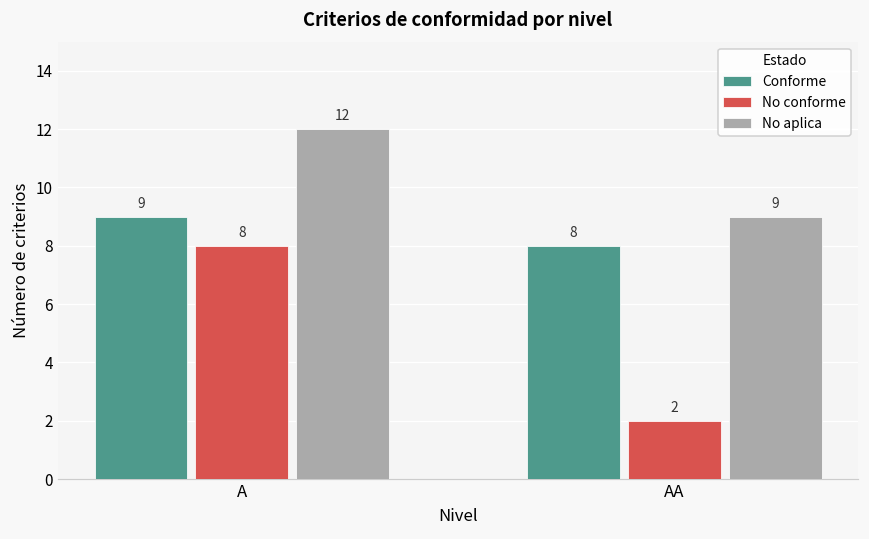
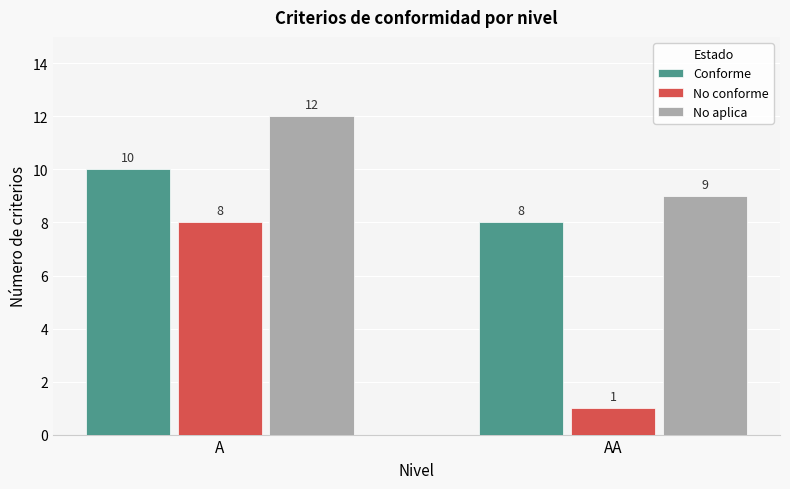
  {
    "Conforme": {
-     "A": 9,
+     "A": 10,
      "AA": 8
    },
    "No conforme": {
      "A": 8,
-     "AA": 2
+     "AA": 1
    },
    "No aplica": {
      "A": 12,
      "AA": 9
    }
  }
